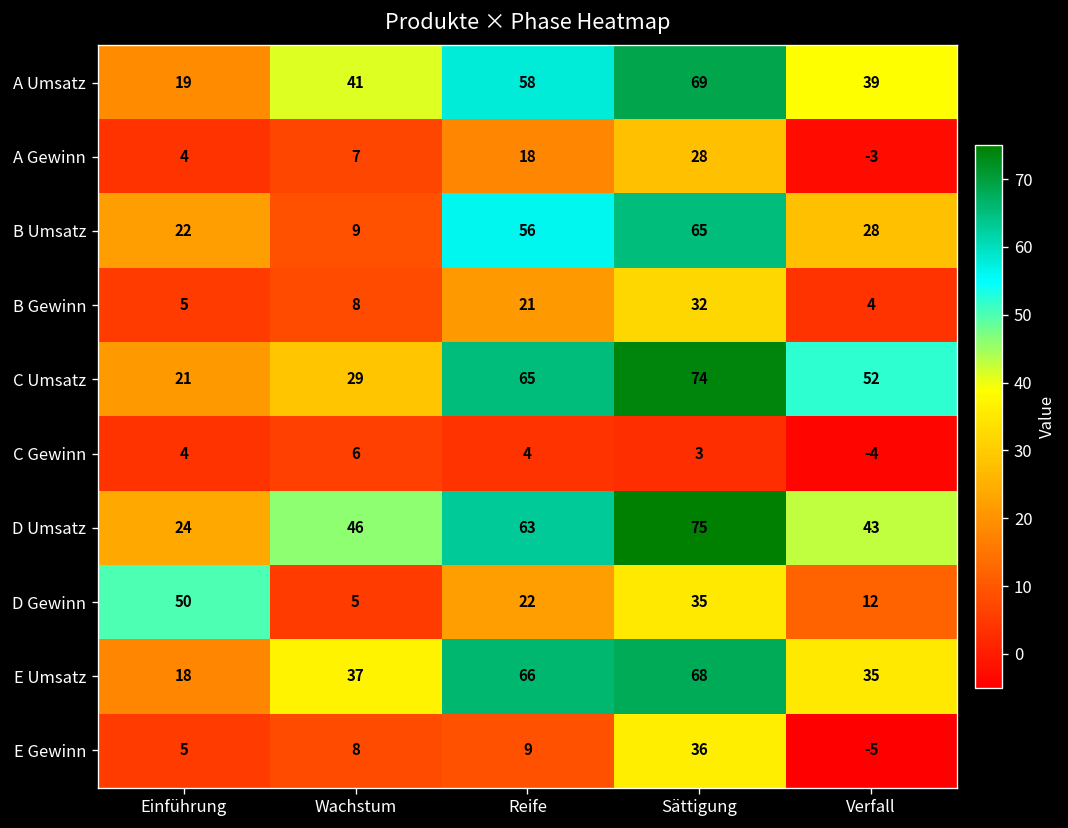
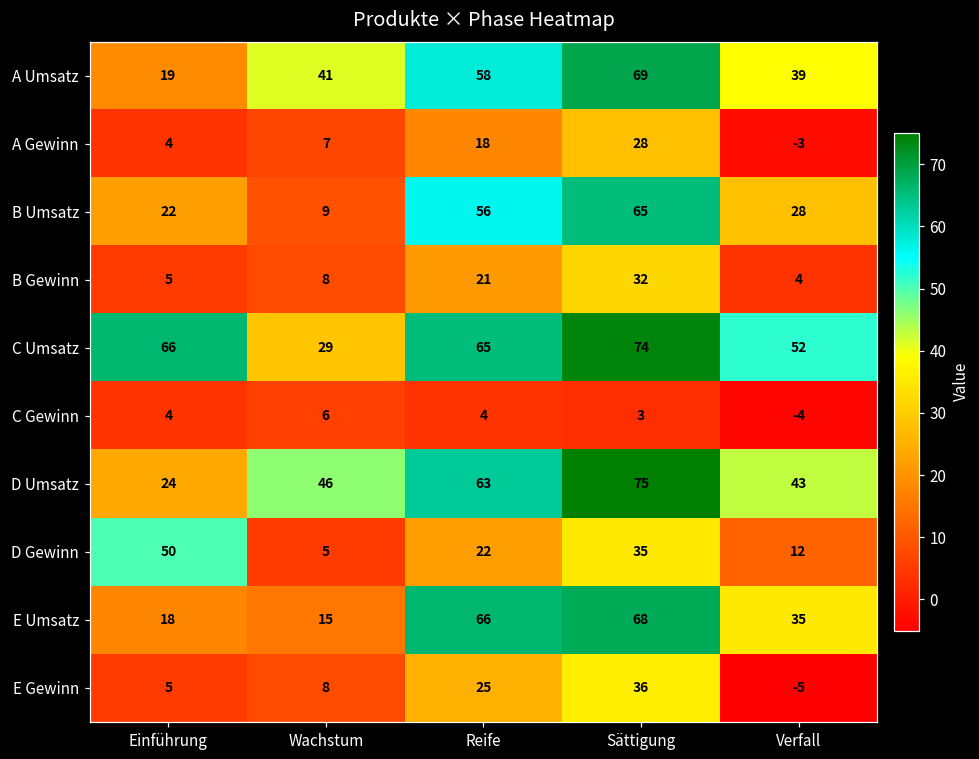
  {
    "A Umsatz": {
      "Einführung": 19,
      "Wachstum": 41,
      "Reife": 58,
      "Sättigung": 69,
      "Verfall": 39
    },
    "A Gewinn": {
      "Einführung": 4,
      "Wachstum": 7,
      "Reife": 18,
      "Sättigung": 28,
      "Verfall": -3
    },
    "B Umsatz": {
      "Einführung": 22,
      "Wachstum": 9,
      "Reife": 56,
      "Sättigung": 65,
      "Verfall": 28
    },
    "B Gewinn": {
      "Einführung": 5,
      "Wachstum": 8,
      "Reife": 21,
      "Sättigung": 32,
      "Verfall": 4
    },
    "C Umsatz": {
-     "Einführung": 21,
+     "Einführung": 66,
      "Wachstum": 29,
      "Reife": 65,
      "Sättigung": 74,
      "Verfall": 52
    },
    "C Gewinn": {
      "Einführung": 4,
      "Wachstum": 6,
      "Reife": 4,
      "Sättigung": 3,
      "Verfall": -4
    },
    "D Umsatz": {
      "Einführung": 24,
      "Wachstum": 46,
      "Reife": 63,
      "Sättigung": 75,
      "Verfall": 43
    },
    "D Gewinn": {
      "Einführung": 50,
      "Wachstum": 5,
      "Reife": 22,
      "Sättigung": 35,
      "Verfall": 12
    },
    "E Umsatz": {
      "Einführung": 18,
-     "Wachstum": 37,
+     "Wachstum": 15,
      "Reife": 66,
      "Sättigung": 68,
      "Verfall": 35
    },
    "E Gewinn": {
      "Einführung": 5,
      "Wachstum": 8,
-     "Reife": 9,
+     "Reife": 25,
      "Sättigung": 36,
      "Verfall": -5
    }
  }
